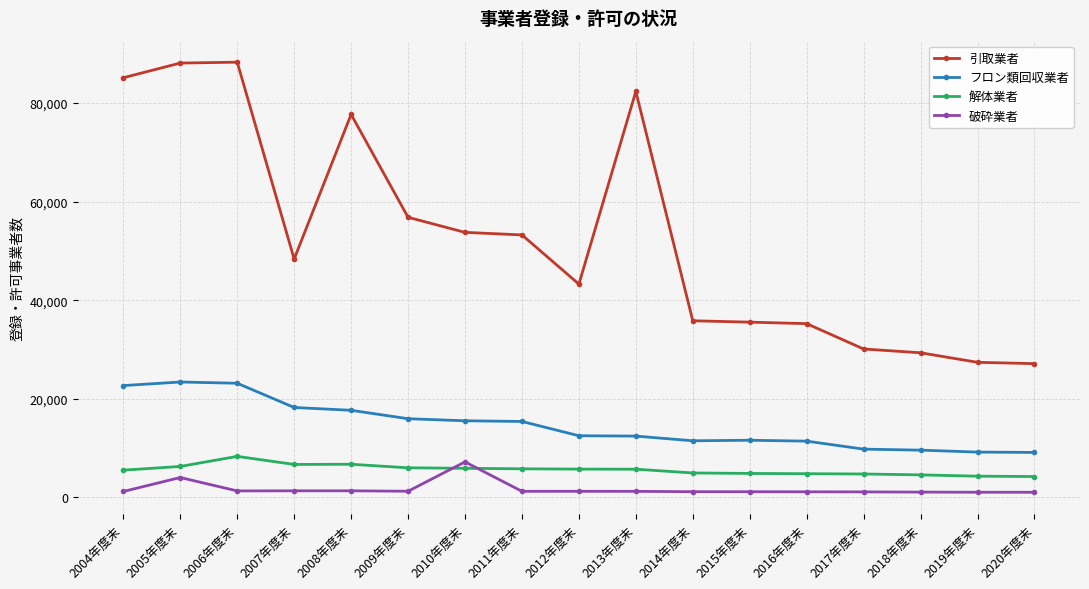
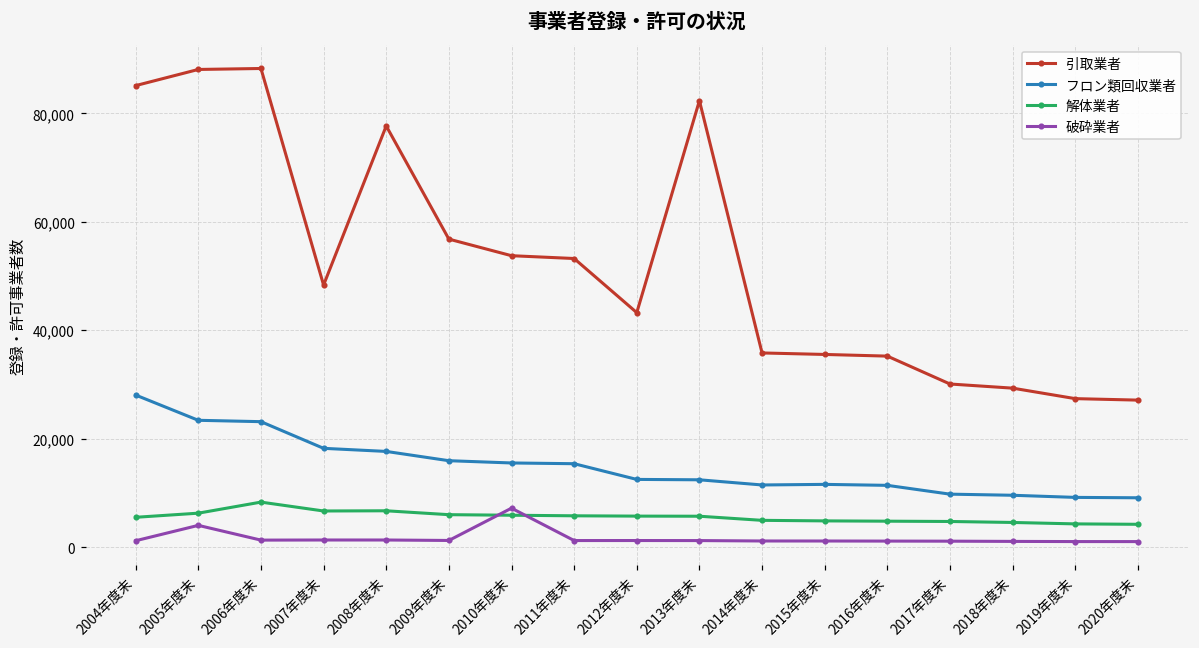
  {
    "引取業者": {
      "2004年度末": "85,000",
      "2005年度末": "88,000",
      "2006年度末": "88,000",
      "2007年度末": "48,000",
      "2008年度末": "78,000",
      "2009年度末": "57,000",
      "2010年度末": "54,000",
      "2011年度末": "53,000",
      "2012年度末": "43,000",
      "2013年度末": "82,000",
      "2014年度末": "36,000",
      "2015年度末": "36,000",
      "2016年度末": "35,000",
      "2017年度末": "30,000",
      "2018年度末": "29,000",
      "2019年度末": "27,000",
      "2020年度末": "27,000"
    },
    "フロン類回収業者": {
-     "2004年度末": "23,000",
+     "2004年度末": "28,000",
      "2005年度末": "23,000",
      "2006年度末": "23,000",
      "2007年度末": "18,000",
      "2008年度末": "18,000",
      "2009年度末": "16,000",
      "2010年度末": "16,000",
      "2011年度末": "15,000",
      "2012年度末": "12,000",
      "2013年度末": "12,000",
      "2014年度末": "11,000",
      "2015年度末": "12,000",
      "2016年度末": "11,000",
      "2017年度末": "10,000",
      "2018年度末": "10,000",
      "2019年度末": "9,000",
      "2020年度末": "9,000"
    },
    "解体業者": {
      "2004年度末": "5,000",
      "2005年度末": "6,000",
      "2006年度末": "8,000",
      "2007年度末": "7,000",
      "2008年度末": "7,000",
      "2009年度末": "6,000",
      "2010年度末": "6,000",
      "2011年度末": "6,000",
      "2012年度末": "6,000",
      "2013年度末": "6,000",
      "2014年度末": "5,000",
      "2015年度末": "5,000",
      "2016年度末": "5,000",
      "2017年度末": "5,000",
      "2018年度末": "5,000",
      "2019年度末": "4,000",
      "2020年度末": "4,000"
    },
    "破砕業者": {
      "2004年度末": "1,000",
      "2005年度末": "4,000",
      "2006年度末": "1,000",
      "2007年度末": "1,000",
      "2008年度末": "1,000",
      "2009年度末": "1,000",
      "2010年度末": "7,000",
      "2011年度末": "1,000",
      "2012年度末": "1,000",
      "2013年度末": "1,000",
      "2014年度末": "1,000",
      "2015年度末": "1,000",
      "2016年度末": "1,000",
      "2017年度末": "1,000",
      "2018年度末": "1,000",
      "2019年度末": "1,000",
      "2020年度末": "1,000"
    }
  }
